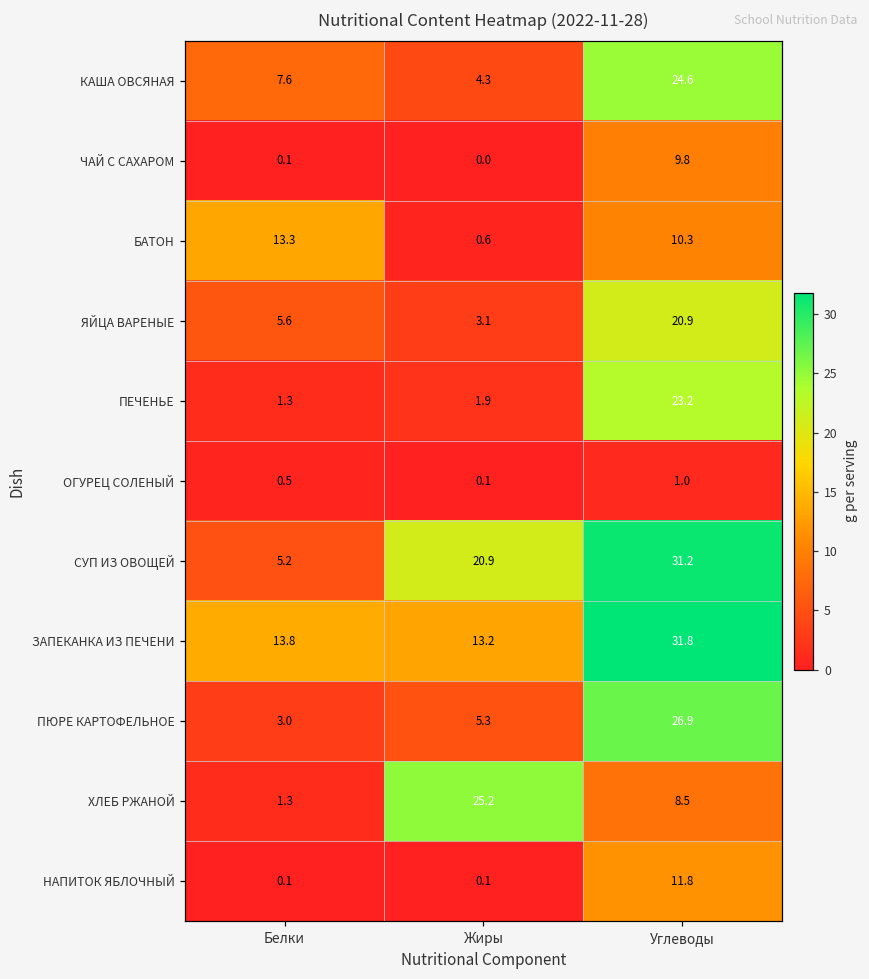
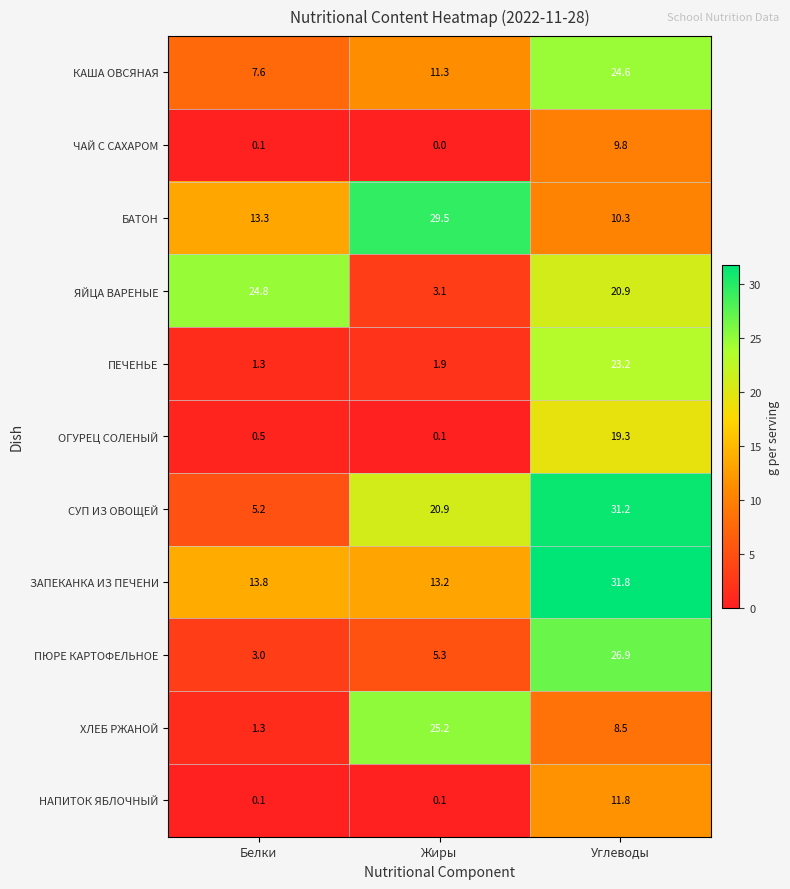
  {
    "КАША ОВСЯНАЯ": {
      "Белки": 7.6,
-     "Жиры": 4.3,
+     "Жиры": 11.3,
      "Углеводы": 24.6
    },
    "ЧАЙ С САХАРОМ": {
      "Белки": 0.1,
      "Жиры": 0.0,
      "Углеводы": 9.8
    },
    "БАТОН": {
      "Белки": 13.3,
-     "Жиры": 0.6,
+     "Жиры": 29.5,
      "Углеводы": 10.3
    },
    "ЯЙЦА ВАРЕНЫЕ": {
-     "Белки": 5.6,
+     "Белки": 24.8,
      "Жиры": 3.1,
      "Углеводы": 20.9
    },
    "ПЕЧЕНЬЕ": {
      "Белки": 1.3,
      "Жиры": 1.9,
      "Углеводы": 23.2
    },
    "ОГУРЕЦ СОЛЕНЫЙ": {
      "Белки": 0.5,
      "Жиры": 0.1,
-     "Углеводы": 1.0
+     "Углеводы": 19.3
    },
    "СУП ИЗ ОВОЩЕЙ": {
      "Белки": 5.2,
      "Жиры": 20.9,
      "Углеводы": 31.2
    },
    "ЗАПЕКАНКА ИЗ ПЕЧЕНИ": {
      "Белки": 13.8,
      "Жиры": 13.2,
      "Углеводы": 31.8
    },
    "ПЮРЕ КАРТОФЕЛЬНОЕ": {
      "Белки": 3.0,
      "Жиры": 5.3,
      "Углеводы": 26.9
    },
    "ХЛЕБ РЖАНОЙ": {
      "Белки": 1.3,
      "Жиры": 25.2,
      "Углеводы": 8.5
    },
    "НАПИТОК ЯБЛОЧНЫЙ": {
      "Белки": 0.1,
      "Жиры": 0.1,
      "Углеводы": 11.8
    }
  }
